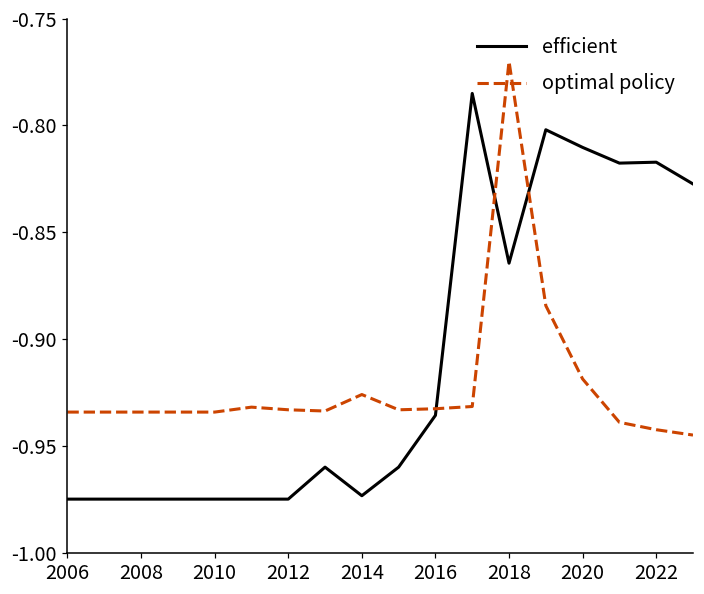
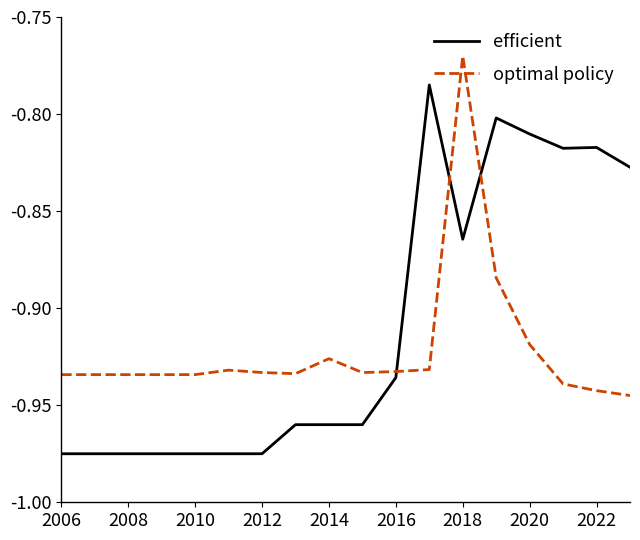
  {
    "efficient": {
      "2006": -0.975,
      "2008": -0.975,
      "2010": -0.975,
      "2012": -0.975,
-     "2014": -0.973,
+     "2014": -0.960,
      "2016": -0.936,
      "2018": -0.864,
      "2020": -0.810,
      "2022": -0.817
    },
    "optimal policy": {
      "2006": -0.934,
      "2008": -0.934,
      "2010": -0.934,
      "2012": -0.933,
      "2014": -0.926,
      "2016": -0.933,
      "2018": -0.770,
      "2020": -0.919,
      "2022": -0.942
    }
  }
